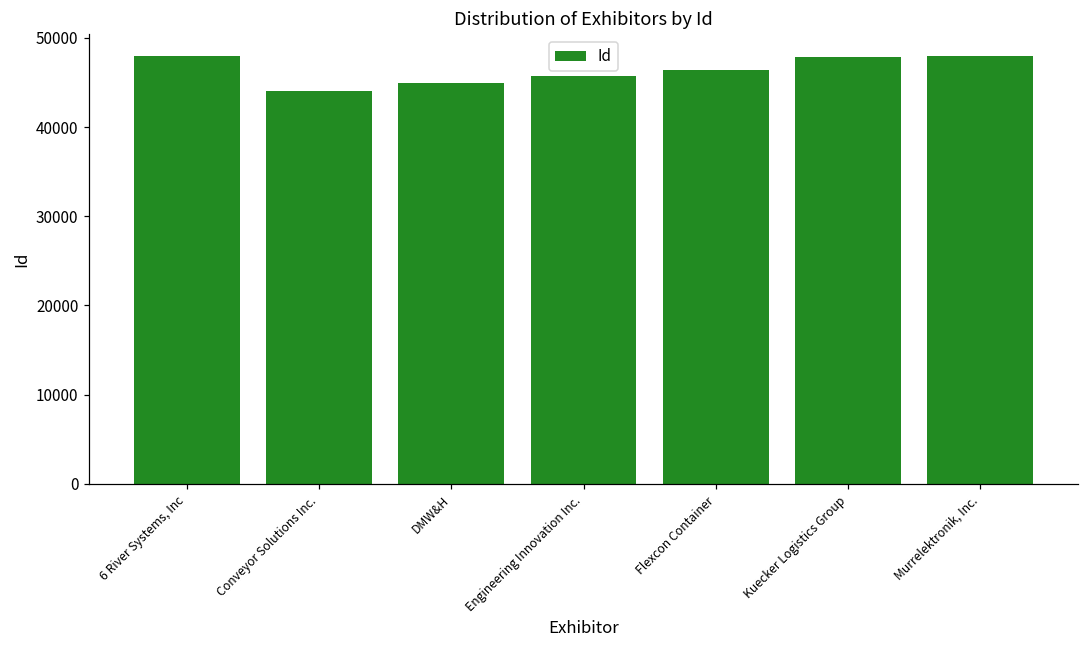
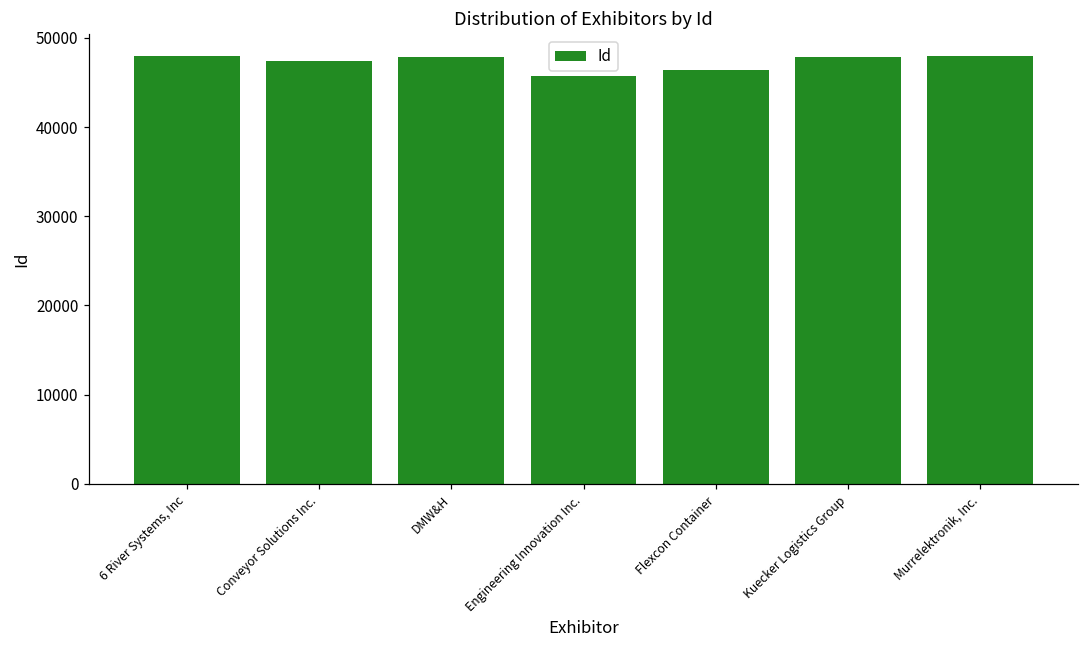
  {
    "6 River Systems, Inc": 48000,
-   "Conveyor Solutions Inc.": 44000,
-   "DMW&H": 45000,
+   "Conveyor Solutions Inc.": 47000,
+   "DMW&H": 48000,
    "Engineering Innovation Inc.": 46000,
    "Flexcon Container": 46000,
    "Kuecker Logistics Group": 48000,
    "Murrelektronik, Inc.": 48000
  }
